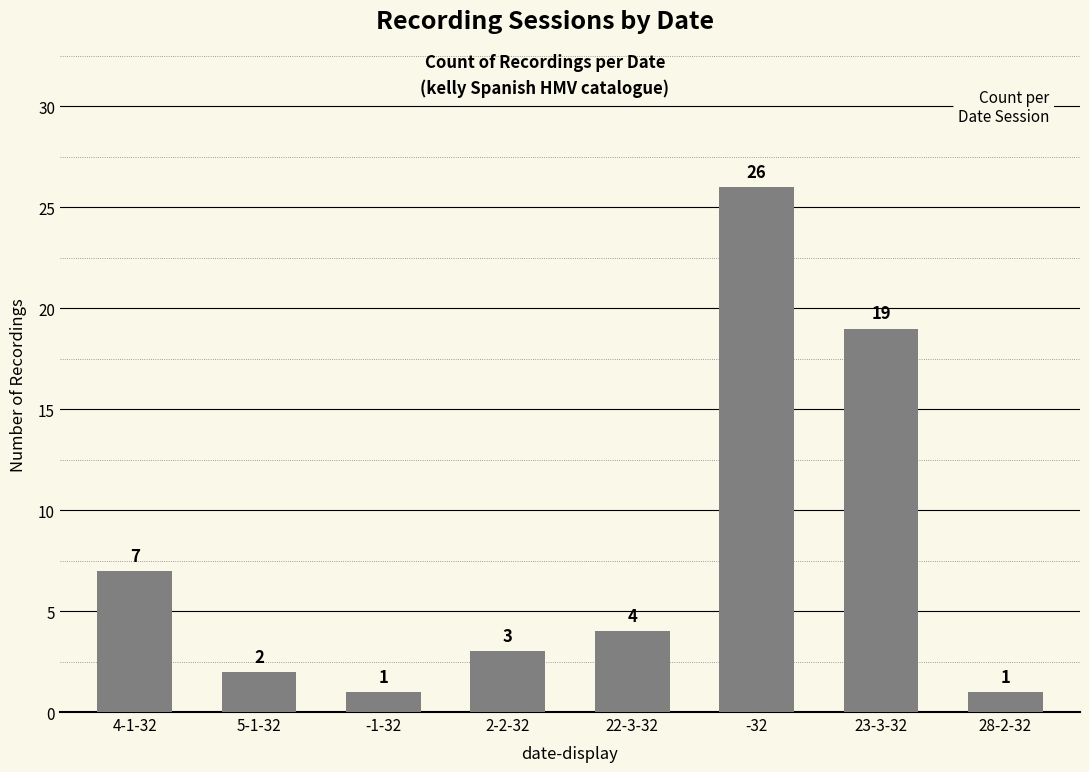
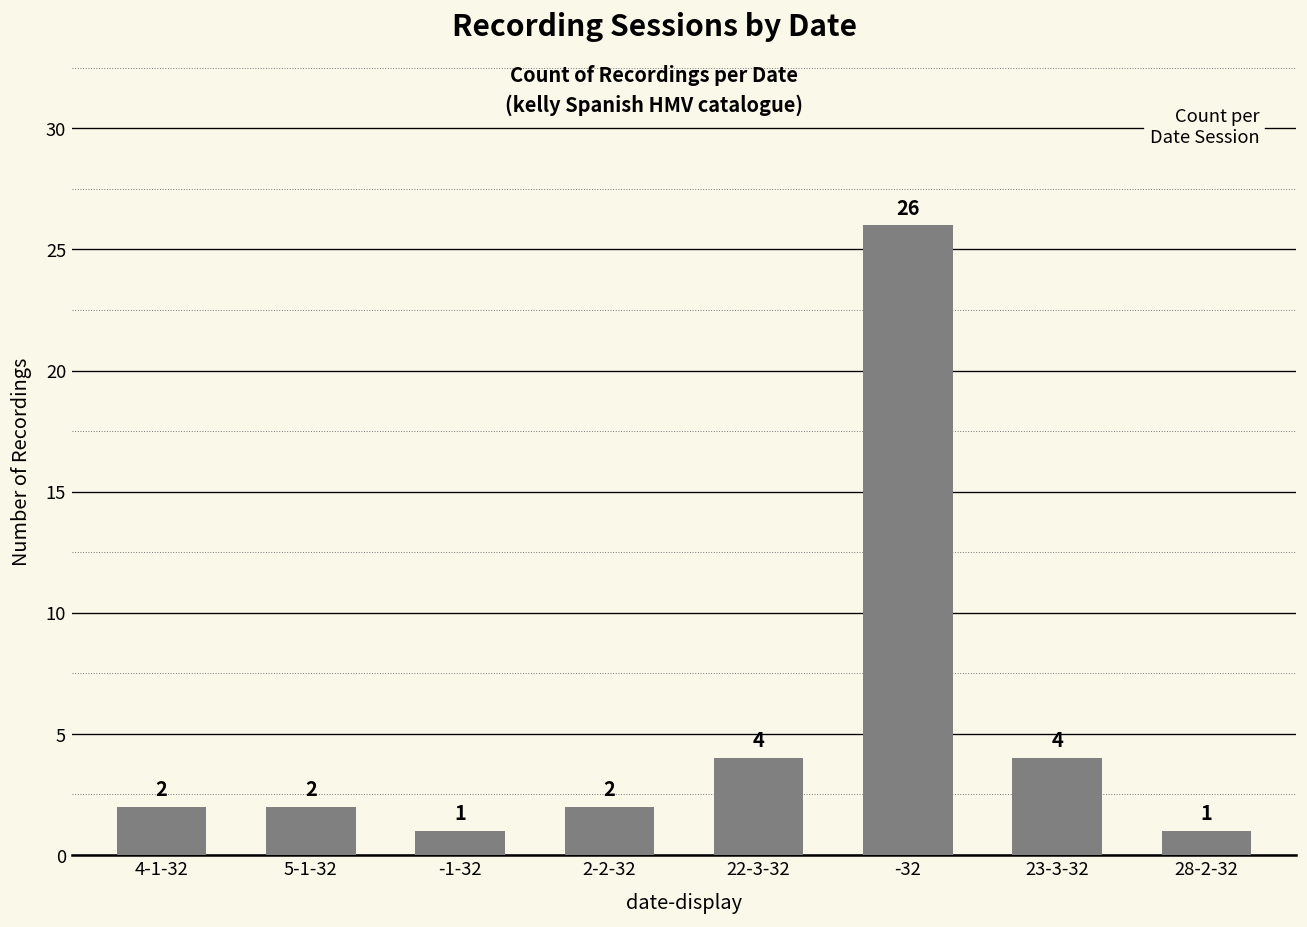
  {
-   "4-1-32": 7,
+   "4-1-32": 2,
    "5-1-32": 2,
    "-1-32": 1,
-   "2-2-32": 3,
+   "2-2-32": 2,
    "22-3-32": 4,
    "-32": 26,
-   "23-3-32": 19,
+   "23-3-32": 4,
    "28-2-32": 1
  }
